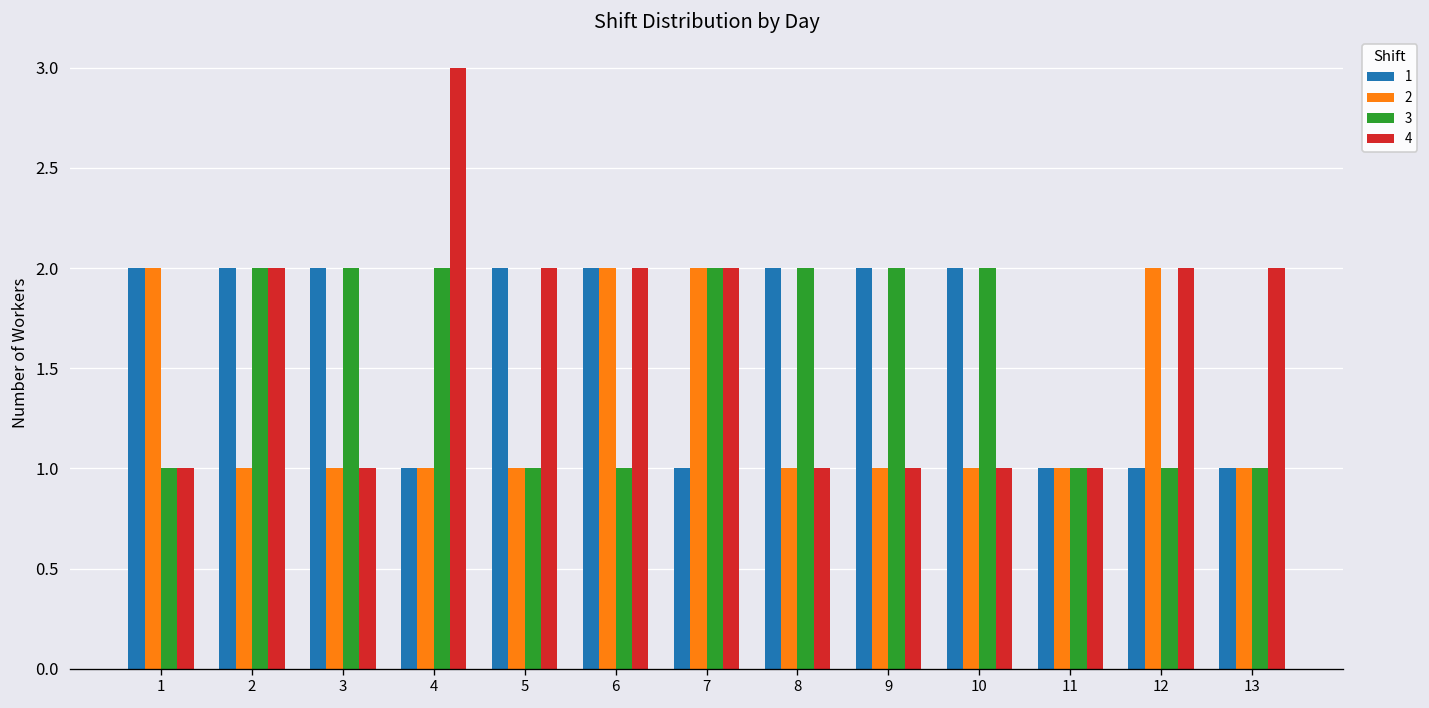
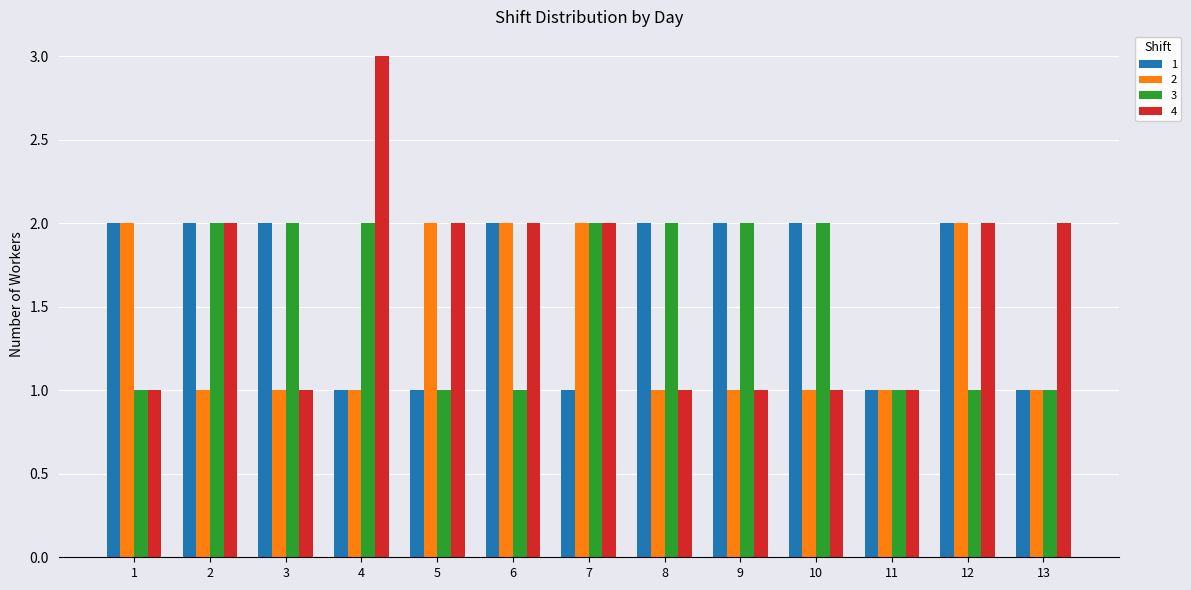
  {
    "1": {
      "1": 2,
      "2": 2,
      "3": 2,
      "4": 1,
-     "5": 2,
+     "5": 1,
      "6": 2,
      "7": 1,
      "8": 2,
      "9": 2,
      "10": 2,
      "11": 1,
-     "12": 1,
+     "12": 2,
      "13": 1
    },
    "2": {
      "1": 2,
      "2": 1,
      "3": 1,
      "4": 1,
-     "5": 1,
+     "5": 2,
      "6": 2,
      "7": 2,
      "8": 1,
      "9": 1,
      "10": 1,
      "11": 1,
      "12": 2,
      "13": 1
    },
    "3": {
      "1": 1,
      "2": 2,
      "3": 2,
      "4": 2,
      "5": 1,
      "6": 1,
      "7": 2,
      "8": 2,
      "9": 2,
      "10": 2,
      "11": 1,
      "12": 1,
      "13": 1
    },
    "4": {
      "1": 1,
      "2": 2,
      "3": 1,
      "4": 3,
      "5": 2,
      "6": 2,
      "7": 2,
      "8": 1,
      "9": 1,
      "10": 1,
      "11": 1,
      "12": 2,
      "13": 2
    }
  }
